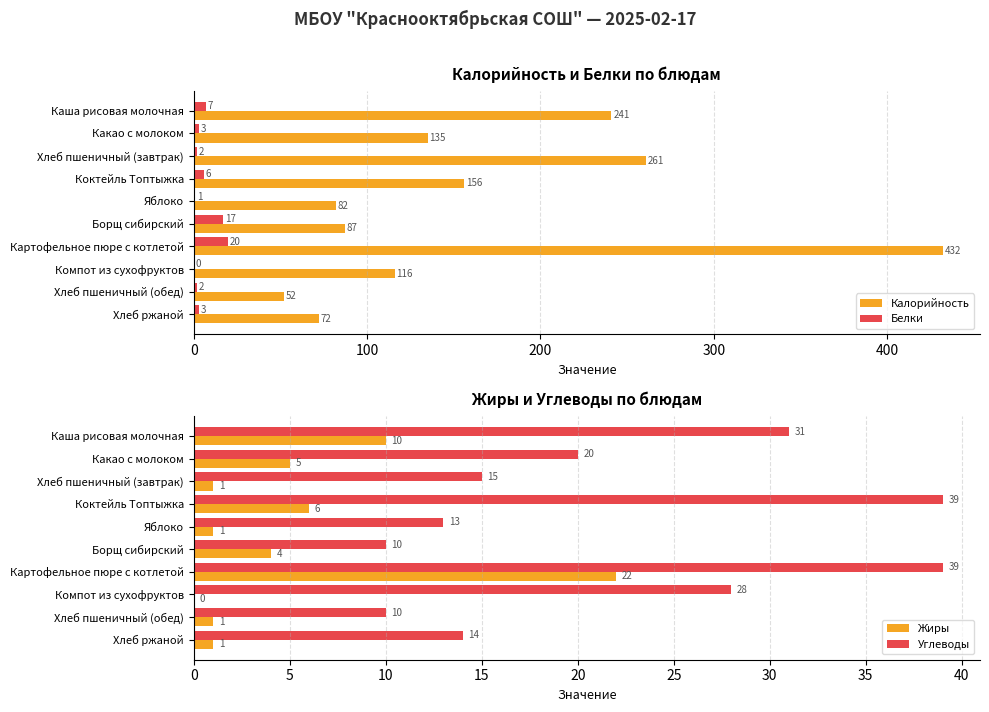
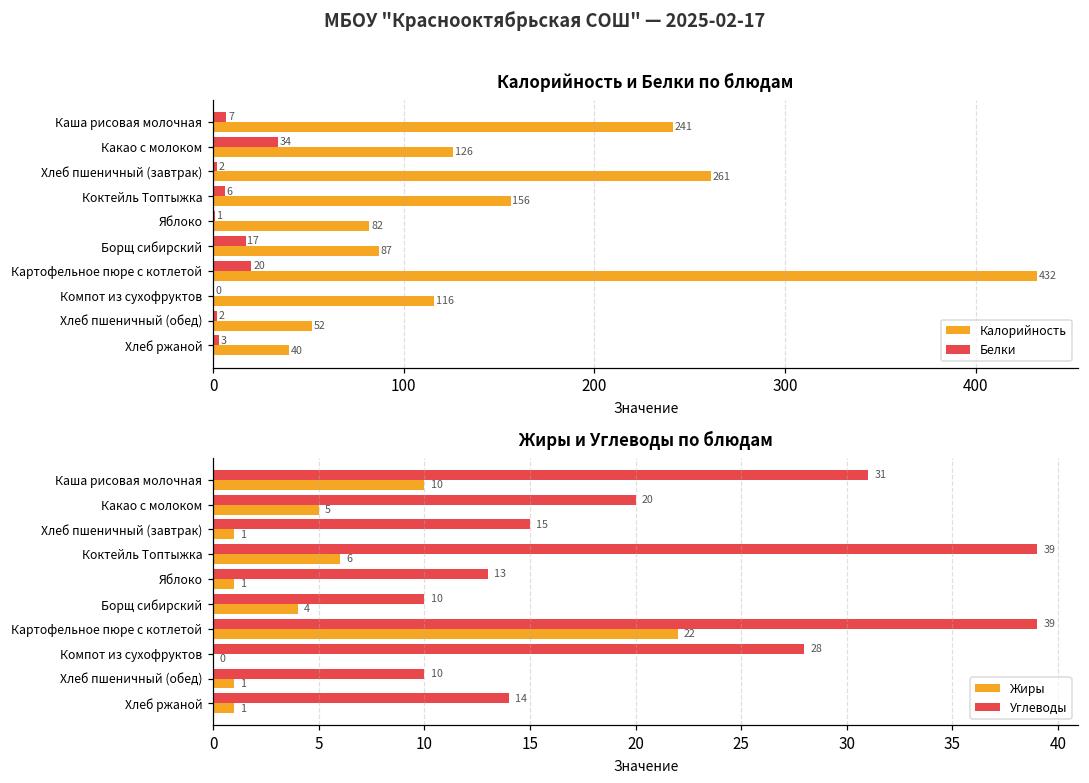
  {
    "Калорийность и Белки по блюдам": {
      "Калорийность": {
        "Каша рисовая молочная": 241,
-       "Какао с молоком": 135,
+       "Какао с молоком": 126,
        "Хлеб пшеничный (завтрак)": 261,
        "Коктейль Топтыжка": 156,
        "Яблоко": 82,
        "Борщ сибирский": 87,
        "Картофельное пюре с котлетой": 432,
        "Компот из сухофруктов": 116,
        "Хлеб пшеничный (обед)": 52,
-       "Хлеб ржаной": 72
+       "Хлеб ржаной": 40
      },
      "Белки": {
        "Каша рисовая молочная": 7,
-       "Какао с молоком": 3,
+       "Какао с молоком": 34,
        "Хлеб пшеничный (завтрак)": 2,
        "Коктейль Топтыжка": 6,
        "Яблоко": 1,
        "Борщ сибирский": 17,
        "Картофельное пюре с котлетой": 20,
        "Компот из сухофруктов": 0,
        "Хлеб пшеничный (обед)": 2,
        "Хлеб ржаной": 3
      }
    },
    "Жиры и Углеводы по блюдам": {
      "Жиры": {
        "Каша рисовая молочная": 10,
        "Какао с молоком": 5,
        "Хлеб пшеничный (завтрак)": 1,
        "Коктейль Топтыжка": 6,
        "Яблоко": 1,
        "Борщ сибирский": 4,
        "Картофельное пюре с котлетой": 22,
        "Компот из сухофруктов": 0,
        "Хлеб пшеничный (обед)": 1,
        "Хлеб ржаной": 1
      },
      "Углеводы": {
        "Каша рисовая молочная": 31,
        "Какао с молоком": 20,
        "Хлеб пшеничный (завтрак)": 15,
        "Коктейль Топтыжка": 39,
        "Яблоко": 13,
        "Борщ сибирский": 10,
        "Картофельное пюре с котлетой": 39,
        "Компот из сухофруктов": 28,
        "Хлеб пшеничный (обед)": 10,
        "Хлеб ржаной": 14
      }
    }
  }
